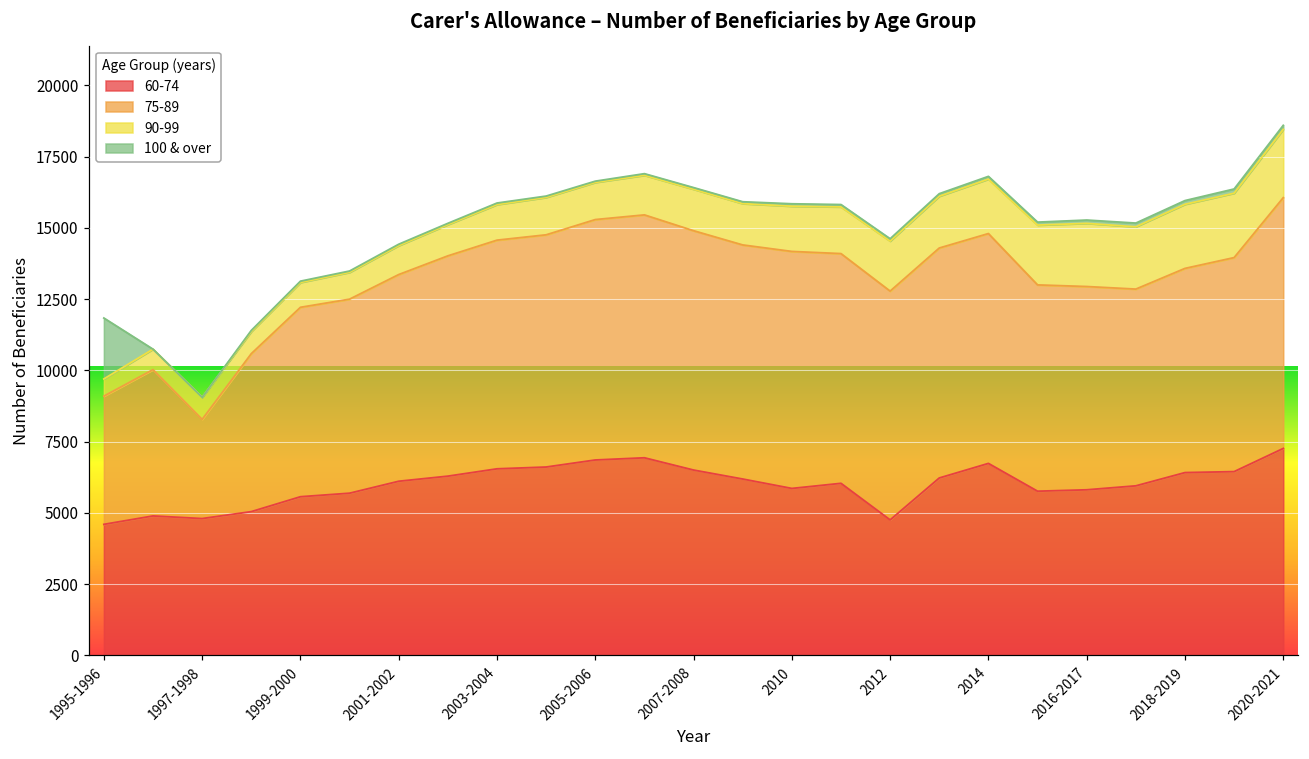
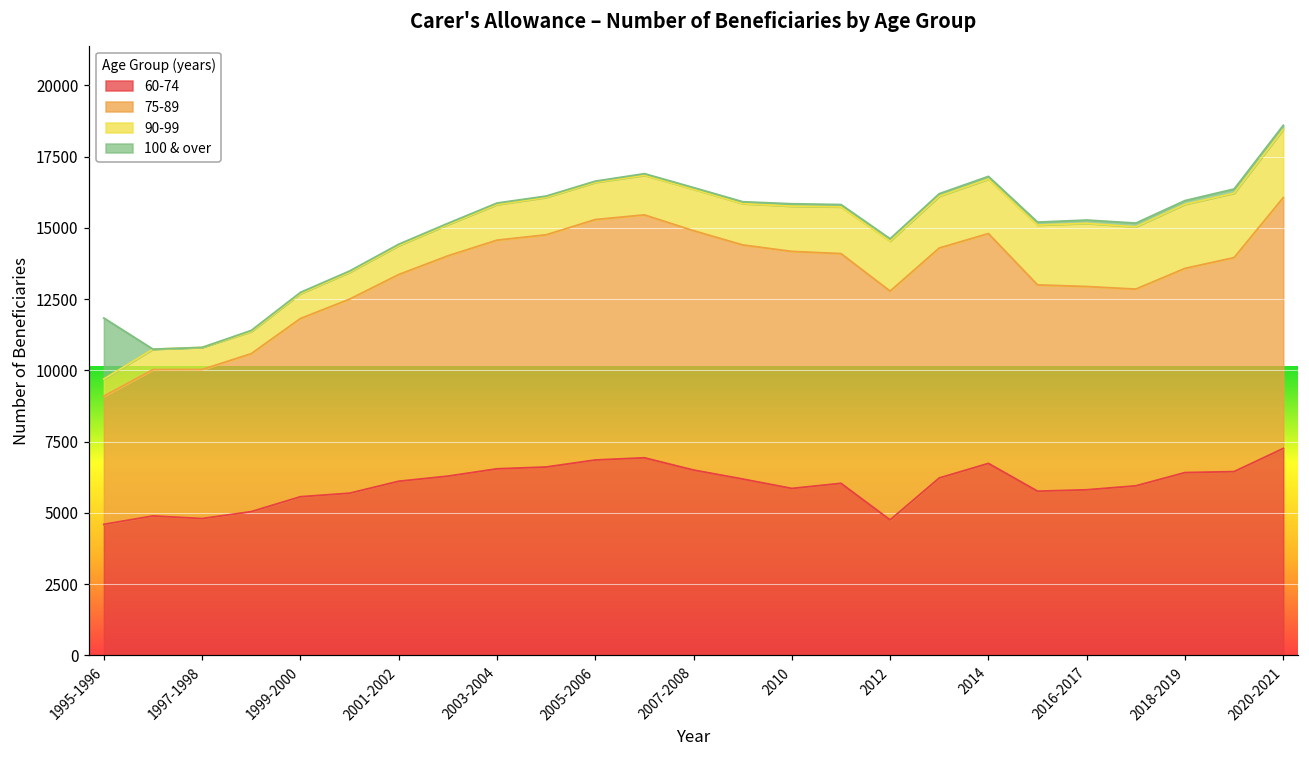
  {
    "60-74": {
      "1995-1996": 4600,
      "1997-1998": 4800,
      "1999-2000": 5600,
      "2001-2002": 6100,
      "2003-2004": 6500,
      "2005-2006": 6900,
      "2007-2008": 6500,
      "2010": 5900,
      "2012": 4800,
      "2014": 6700,
      "2016-2017": 5800,
      "2018-2019": 6400,
      "2020-2021": 7300
    },
    "75-89": {
      "1995-1996": 4500,
-     "1997-1998": 3500,
-     "1999-2000": 6600,
+     "1997-1998": 5200,
+     "1999-2000": 6300,
      "2001-2002": 7300,
      "2003-2004": 8000,
      "2005-2006": 8400,
      "2007-2008": 8400,
      "2010": 8300,
      "2012": 8000,
      "2014": 8100,
      "2016-2017": 7100,
      "2018-2019": 7200,
      "2020-2021": 8800
    },
    "90-99": {
      "1995-1996": 600,
      "2016-2017": 2200,
      "2018-2019": 2200,
      "2020-2021": 2400
    },
    "100 & over": {
      "1995-1996": 2100,
      "2016-2017": 100,
      "2018-2019": 100,
      "2020-2021": 100
    }
  }
